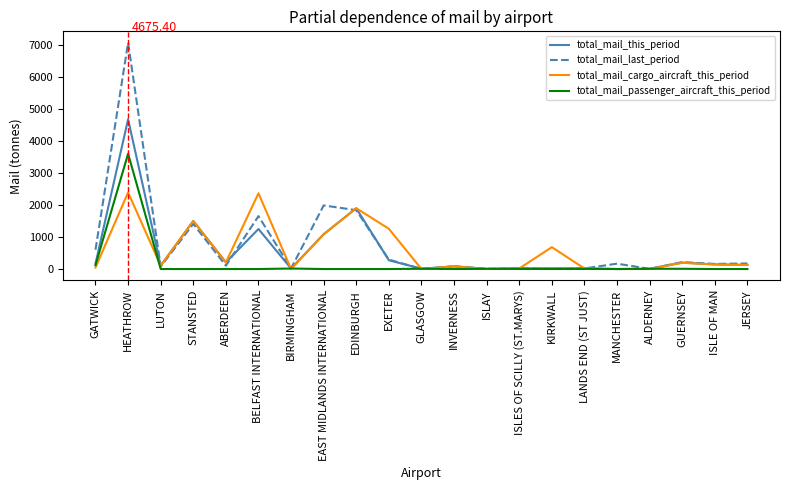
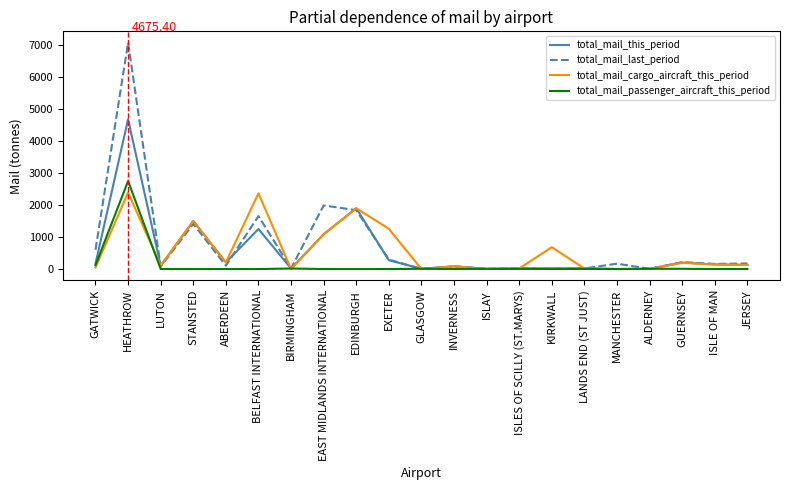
  {
    "total_mail_cargo_aircraft_this_period": {
      "HEATHROW": 2400,
      "BELFAST INTERNATIONAL": 2400,
      "EXETER": 1300,
      "KIRKWALL": 700
    },
    "total_mail_passenger_aircraft_this_period": {
-     "HEATHROW": 3600,
+     "HEATHROW": 2700,
      "STANSTED": 0,
      "ABERDEEN": 0,
      "BELFAST INTERNATIONAL": 0,
      "EAST MIDLANDS INTERNATIONAL": 0,
      "EDINBURGH": 0,
      "EXETER": 0,
      "INVERNESS": 0,
      "GUERNSEY": 0,
      "ISLE OF MAN": 0,
      "JERSEY": 0
    }
  }
